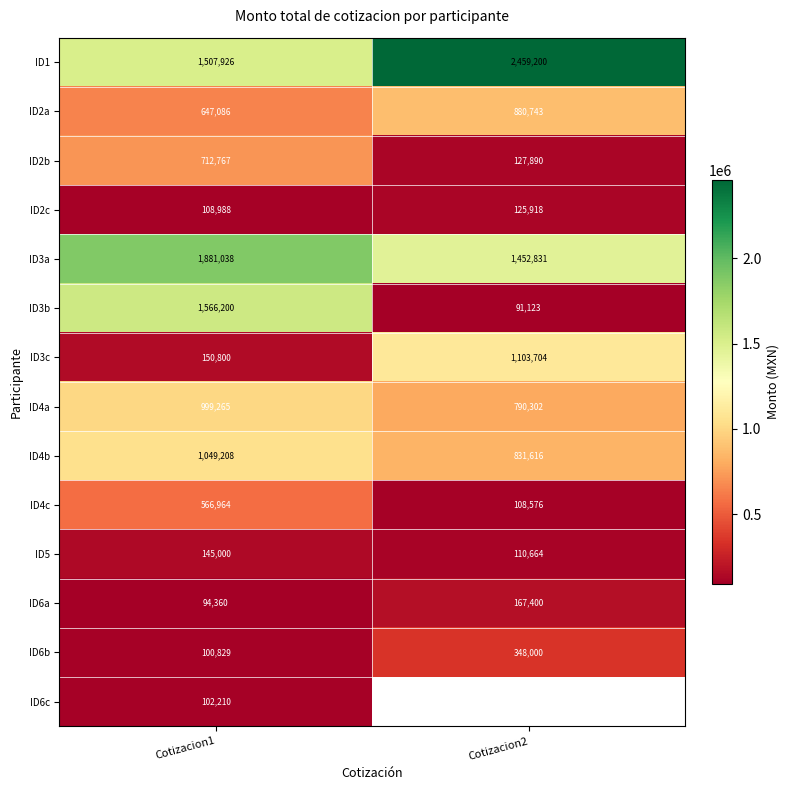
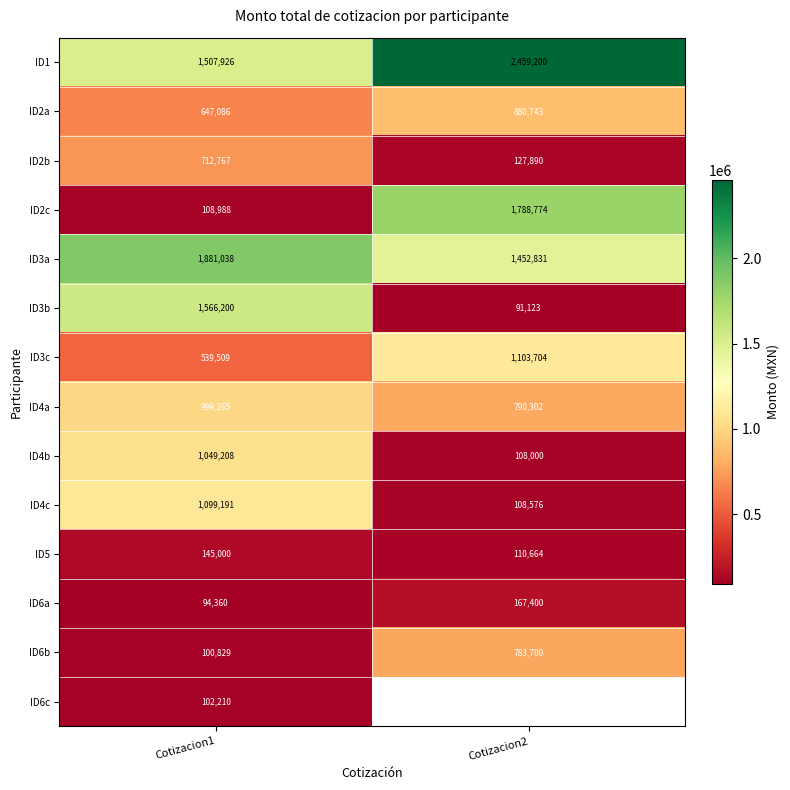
  {
    "ID1": {
      "Cotizacion1": "1,507,926",
      "Cotizacion2": "2,459,200"
    },
    "ID2a": {
      "Cotizacion1": "647,086",
      "Cotizacion2": "880,743"
    },
    "ID2b": {
      "Cotizacion1": "712,767",
      "Cotizacion2": "127,890"
    },
    "ID2c": {
      "Cotizacion1": "108,988",
-     "Cotizacion2": "125,918"
+     "Cotizacion2": "1,788,774"
    },
    "ID3a": {
      "Cotizacion1": "1,881,038",
      "Cotizacion2": "1,452,831"
    },
    "ID3b": {
      "Cotizacion1": "1,566,200",
      "Cotizacion2": "91,123"
    },
    "ID3c": {
-     "Cotizacion1": "150,800",
+     "Cotizacion1": "539,509",
      "Cotizacion2": "1,103,704"
    },
    "ID4a": {
      "Cotizacion1": "999,265",
      "Cotizacion2": "790,302"
    },
    "ID4b": {
      "Cotizacion1": "1,049,208",
-     "Cotizacion2": "831,616"
+     "Cotizacion2": "108,000"
    },
    "ID4c": {
-     "Cotizacion1": "566,964",
+     "Cotizacion1": "1,099,191",
      "Cotizacion2": "108,576"
    },
    "ID5": {
      "Cotizacion1": "145,000",
      "Cotizacion2": "110,664"
    },
    "ID6a": {
      "Cotizacion1": "94,360",
      "Cotizacion2": "167,400"
    },
    "ID6b": {
      "Cotizacion1": "100,829",
-     "Cotizacion2": "348,000"
+     "Cotizacion2": "783,700"
    },
    "ID6c": {
      "Cotizacion1": "102,210"
    }
  }
